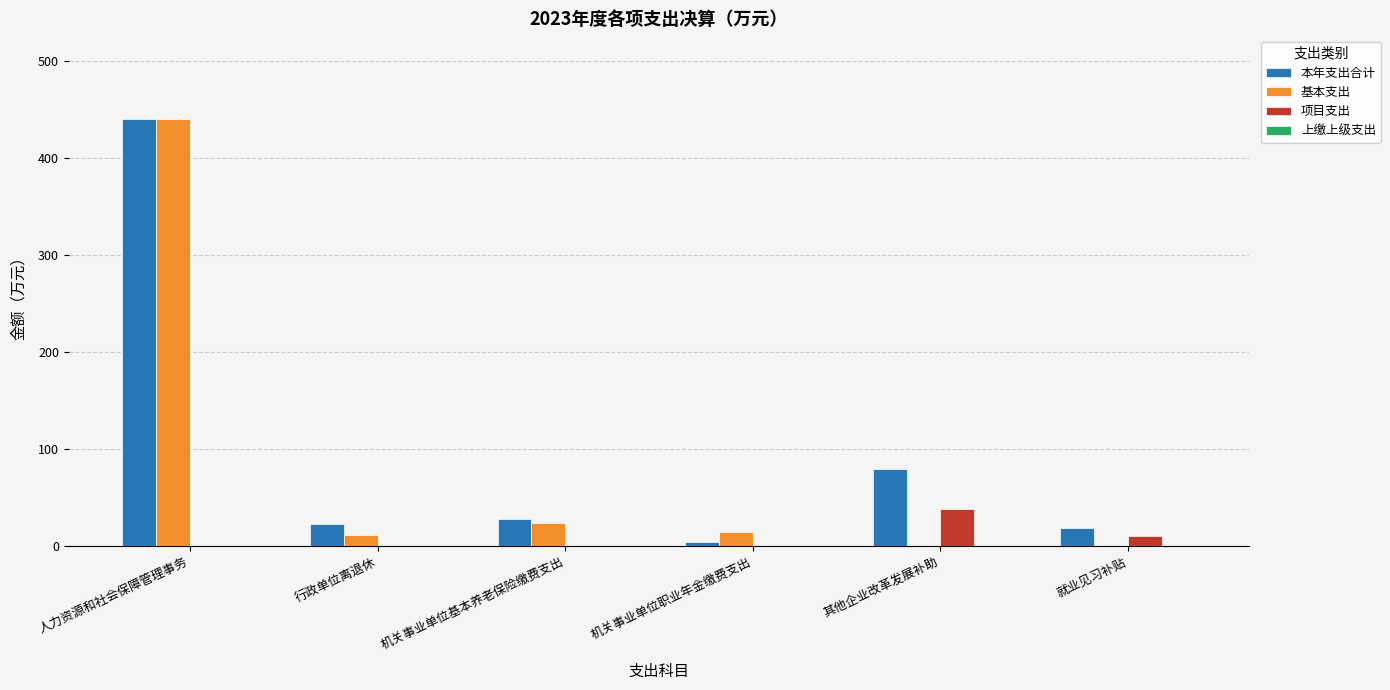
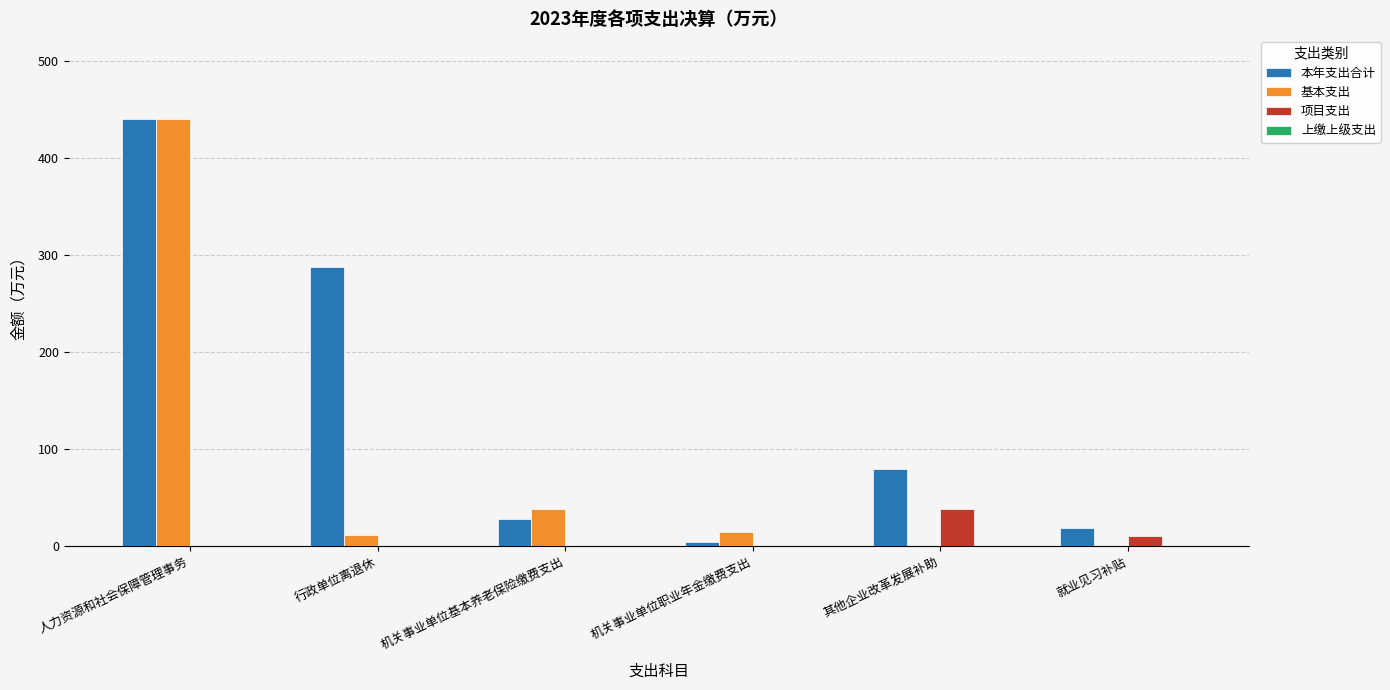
  {
    "本年支出合计": {
      "人力资源和社会保障管理事务": 440,
-     "行政单位离退休": 20,
+     "行政单位离退休": 290,
      "机关事业单位基本养老保险缴费支出": 30,
      "机关事业单位职业年金缴费支出": 0,
      "其他企业改革发展补助": 80,
      "就业见习补贴": 20
    },
    "基本支出": {
      "人力资源和社会保障管理事务": 440,
      "行政单位离退休": 10,
-     "机关事业单位基本养老保险缴费支出": 20,
+     "机关事业单位基本养老保险缴费支出": 40,
      "机关事业单位职业年金缴费支出": 10,
      "其他企业改革发展补助": 0,
      "就业见习补贴": 0
    },
    "项目支出": {
      "人力资源和社会保障管理事务": 0,
      "行政单位离退休": 0,
      "机关事业单位基本养老保险缴费支出": 0,
      "机关事业单位职业年金缴费支出": 0,
      "其他企业改革发展补助": 40,
      "就业见习补贴": 10
    },
    "上缴上级支出": {
      "人力资源和社会保障管理事务": 0,
      "行政单位离退休": 0,
      "机关事业单位基本养老保险缴费支出": 0,
      "机关事业单位职业年金缴费支出": 0,
      "其他企业改革发展补助": 0,
      "就业见习补贴": 0
    }
  }
